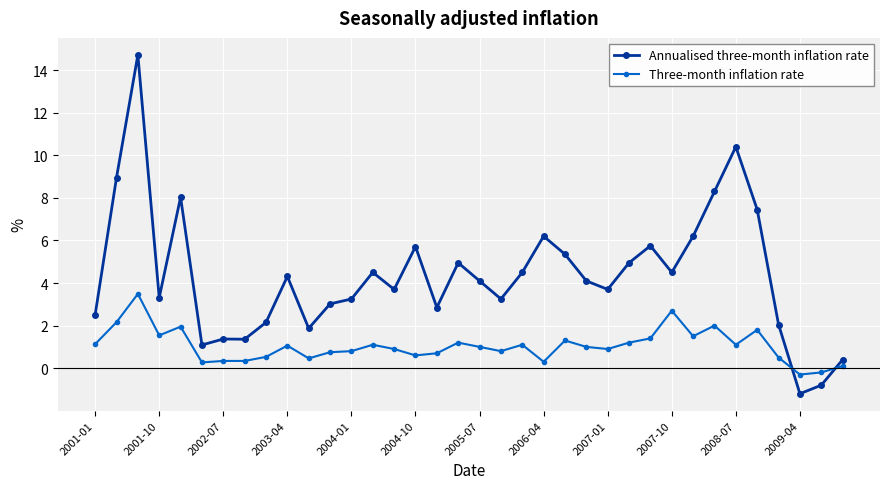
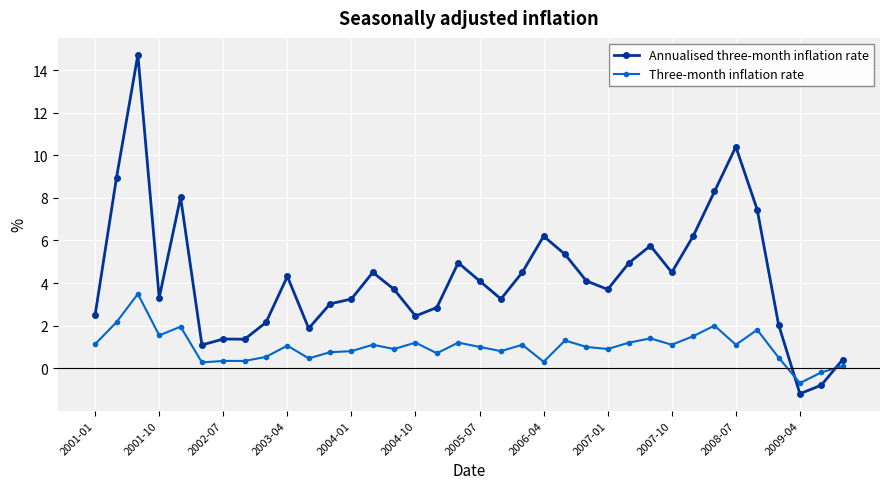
  {
    "Annualised three-month inflation rate": {
      "2001-01": 2.5,
      "2001-10": 3.3,
      "2002-07": 1.4,
      "2003-04": 4.3,
      "2004-01": 3.3,
-     "2004-10": 5.7,
+     "2004-10": 2.5,
      "2005-07": 4.1,
      "2006-04": 6.2,
      "2007-01": 3.7,
      "2007-10": 4.5,
      "2008-07": 10.4,
      "2009-04": -1.2
    },
    "Three-month inflation rate": {
      "2001-01": 1.1,
      "2001-10": 1.5,
      "2002-07": 0.3,
      "2003-04": 1.1,
      "2004-01": 0.8,
-     "2004-10": 0.6,
+     "2004-10": 1.2,
      "2005-07": 1.0,
      "2006-04": 0.3,
      "2007-01": 0.9,
-     "2007-10": 2.7,
+     "2007-10": 1.1,
      "2008-07": 1.1,
-     "2009-04": -0.3
+     "2009-04": -0.7
    }
  }
